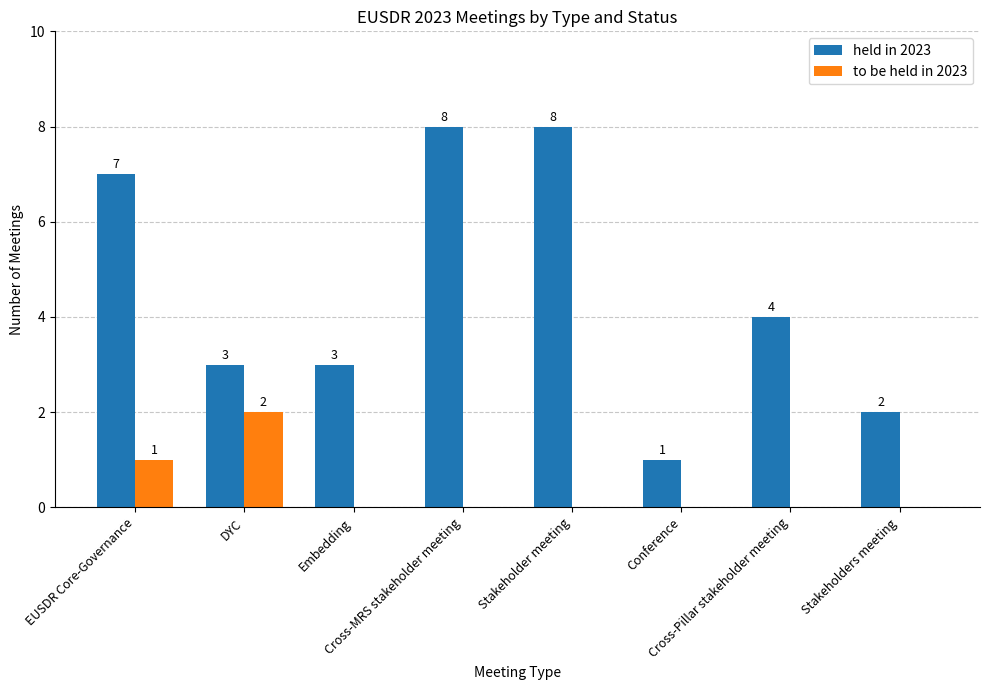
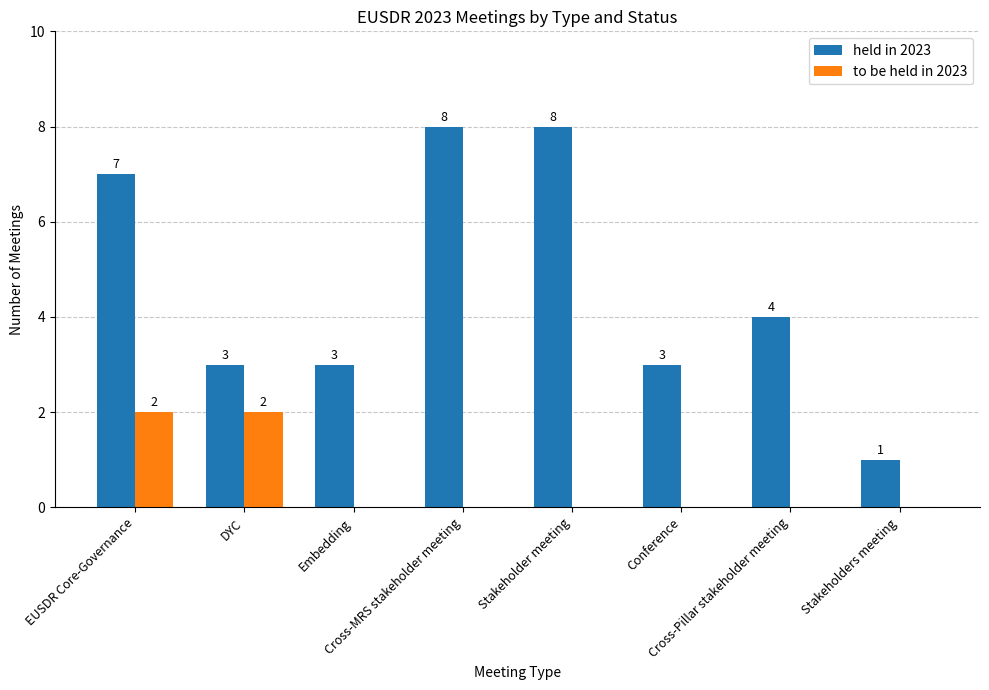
  {
    "held in 2023": {
      "EUSDR Core-Governance": 7,
      "DYC": 3,
      "Embedding": 3,
      "Cross-MRS stakeholder meeting": 8,
      "Stakeholder meeting": 8,
-     "Conference": 1,
+     "Conference": 3,
      "Cross-Pillar stakeholder meeting": 4,
-     "Stakeholders meeting": 2
+     "Stakeholders meeting": 1
    },
    "to be held in 2023": {
-     "EUSDR Core-Governance": 1,
+     "EUSDR Core-Governance": 2,
      "DYC": 2
    }
  }
